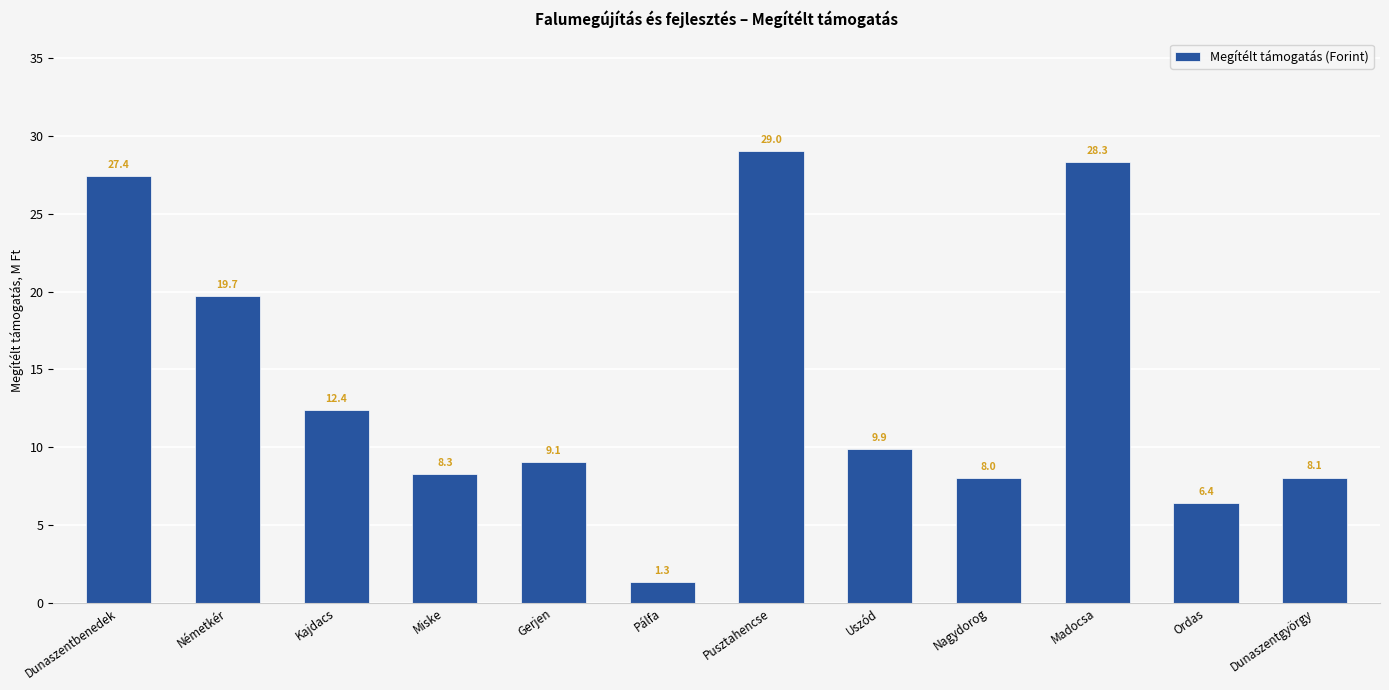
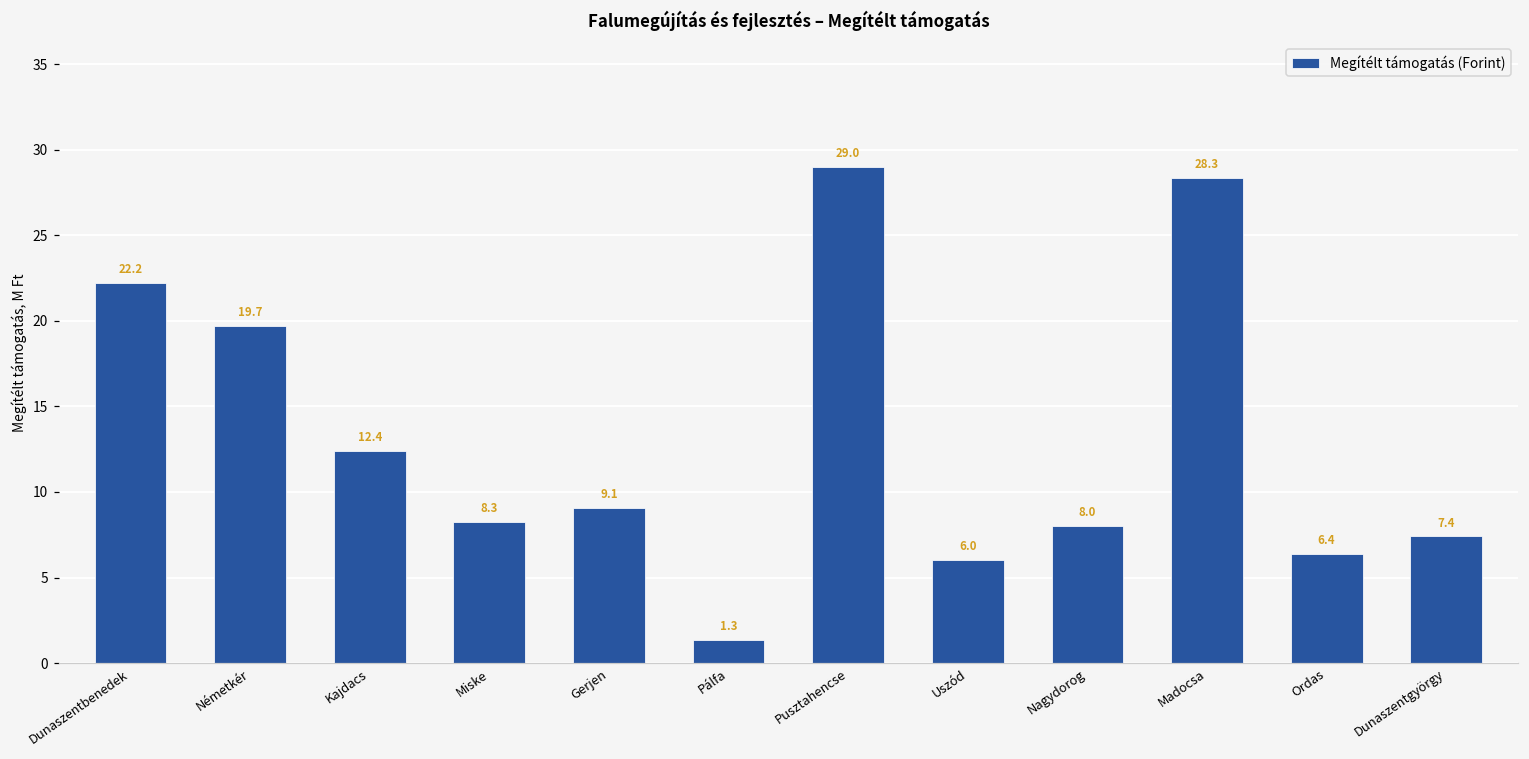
  {
-   "Dunaszentbenedek": 27.4,
+   "Dunaszentbenedek": 22.2,
    "Németkér": 19.7,
    "Kajdacs": 12.4,
    "Miske": 8.3,
    "Gerjen": 9.1,
    "Pálfa": 1.3,
    "Pusztahencse": 29.0,
-   "Uszód": 9.9,
+   "Uszód": 6.0,
    "Nagydorog": 8.0,
    "Madocsa": 28.3,
    "Ordas": 6.4,
-   "Dunaszentgyörgy": 8.1
+   "Dunaszentgyörgy": 7.4
  }
